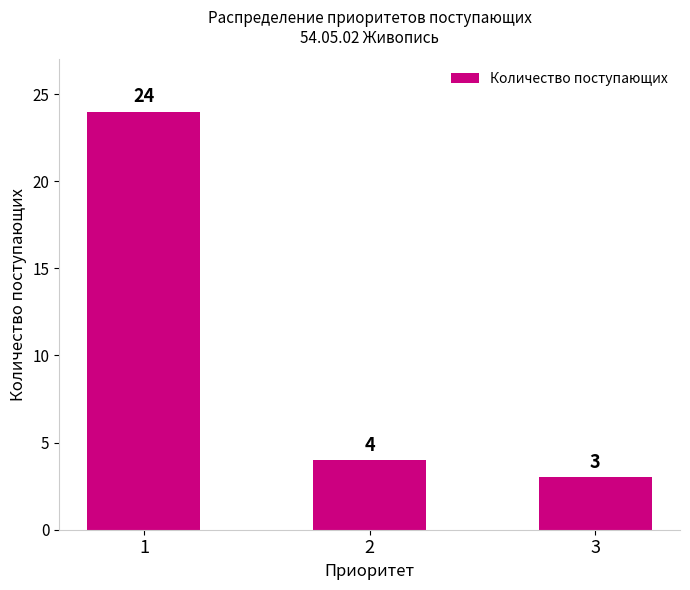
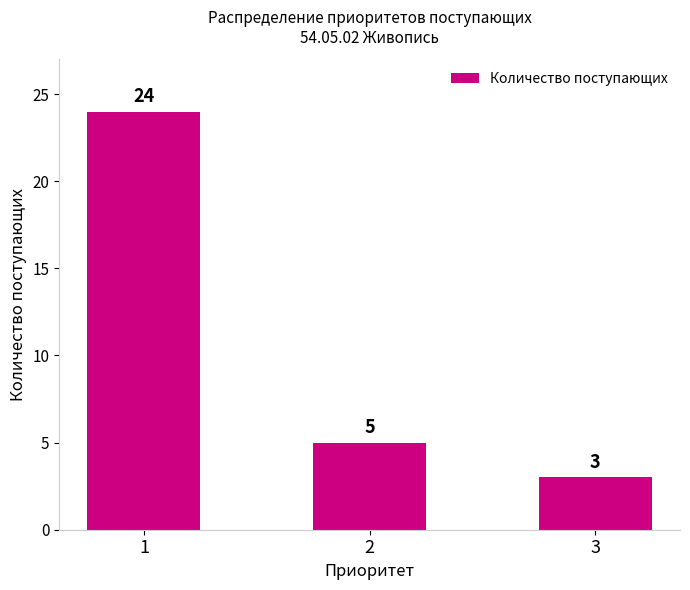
  {
    "1": 24,
-   "2": 4,
+   "2": 5,
    "3": 3
  }
